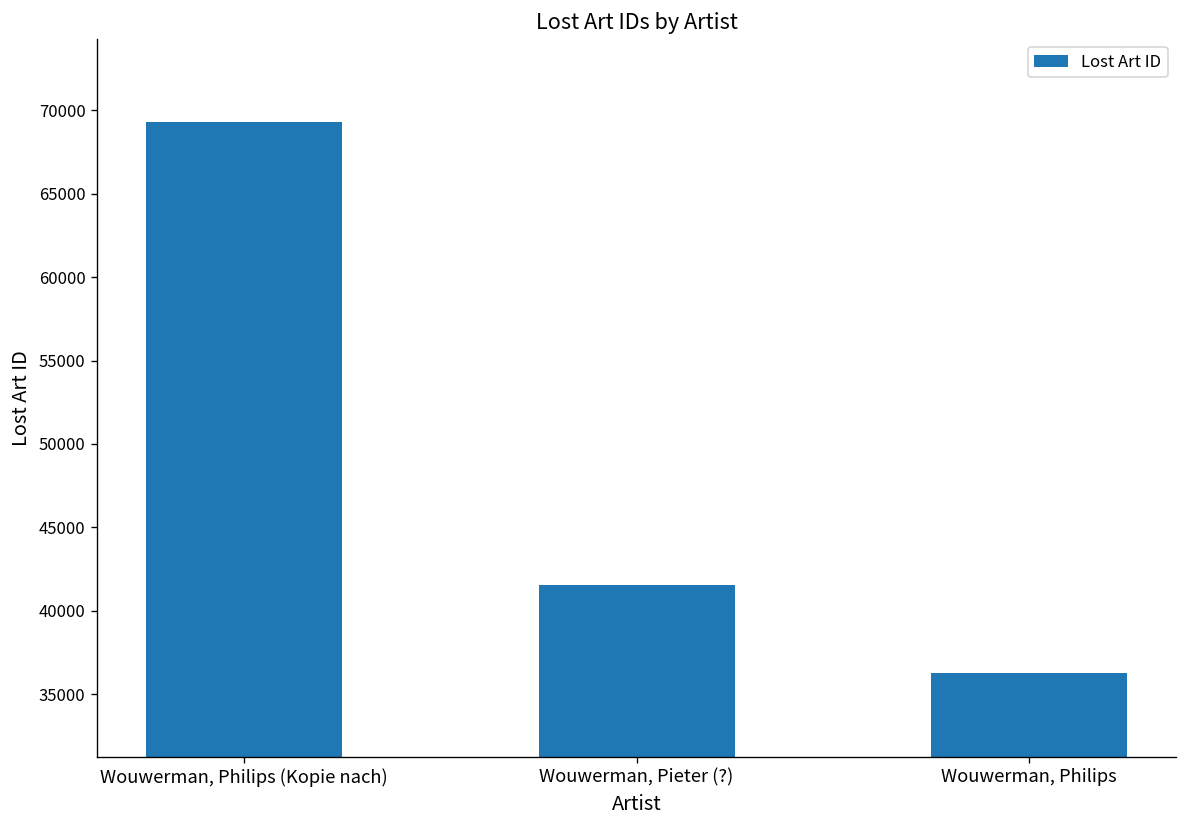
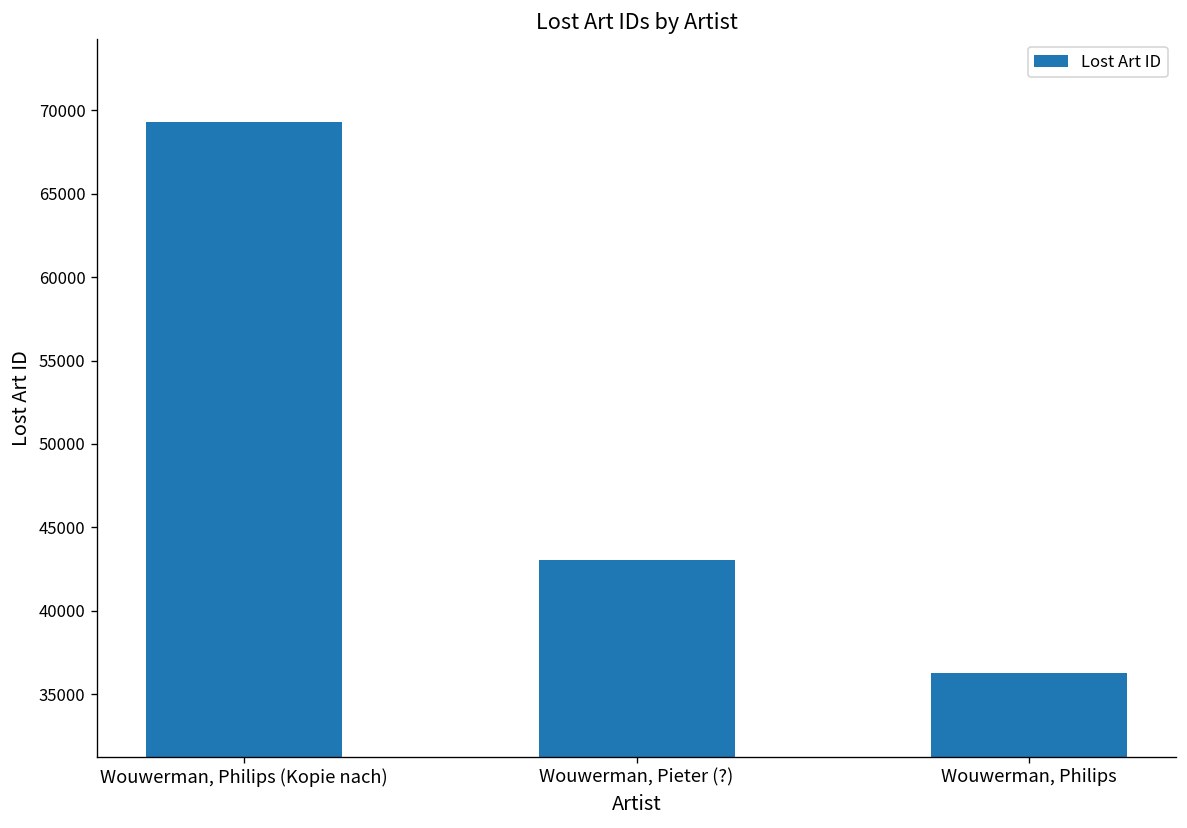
  {
    "Wouwerman, Philips (Kopie nach)": 69300,
-   "Wouwerman, Pieter (?)": 41600,
+   "Wouwerman, Pieter (?)": 43000,
    "Wouwerman, Philips": 36300
  }
